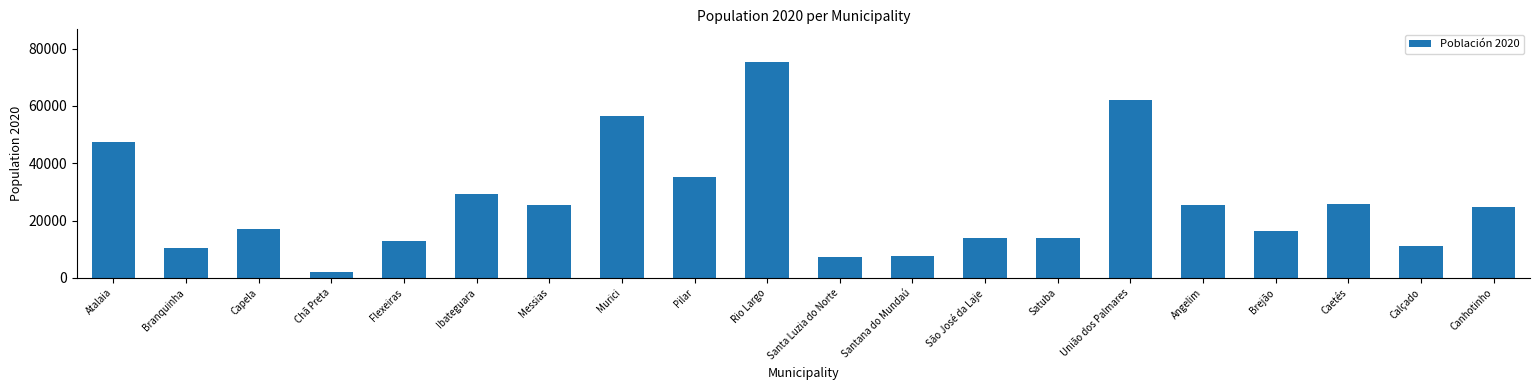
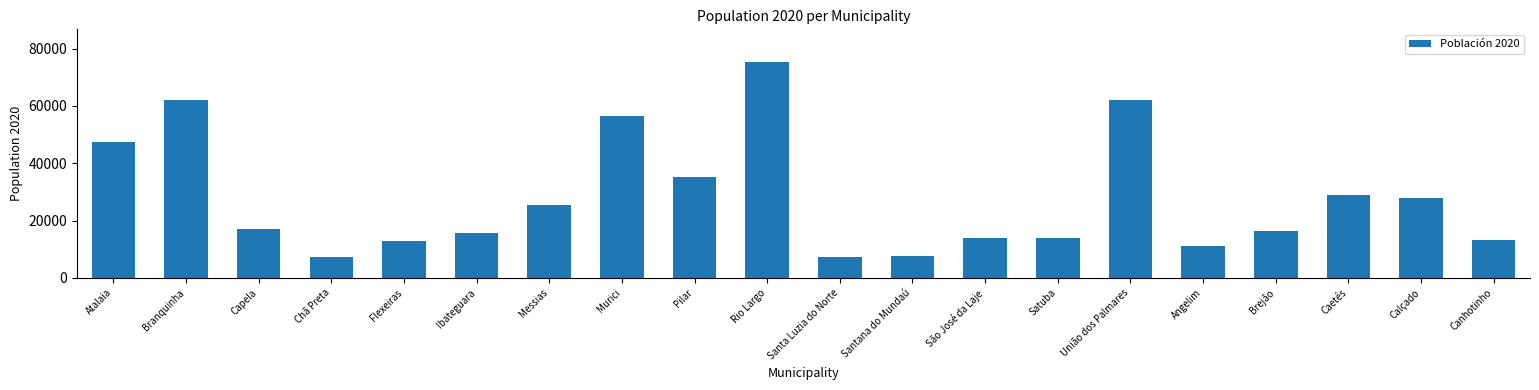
  {
    "Atalaia": 47000,
-   "Branquinha": 10000,
+   "Branquinha": 62000,
    "Capela": 17000,
-   "Chã Preta": 2000,
+   "Chã Preta": 7000,
    "Flexeiras": 13000,
-   "Ibateguara": 29000,
+   "Ibateguara": 16000,
    "Messias": 25000,
    "Murici": 56000,
    "Pilar": 35000,
    "Rio Largo": 75000,
    "Santa Luzia do Norte": 7000,
    "Santana do Mundaú": 8000,
    "São José da Laje": 14000,
    "Satuba": 14000,
    "União dos Palmares": 62000,
-   "Angelim": 25000,
+   "Angelim": 11000,
    "Brejão": 16000,
-   "Caetés": 26000,
-   "Calçado": 11000,
-   "Canhotinho": 25000
+   "Caetés": 29000,
+   "Calçado": 28000,
+   "Canhotinho": 13000
  }
